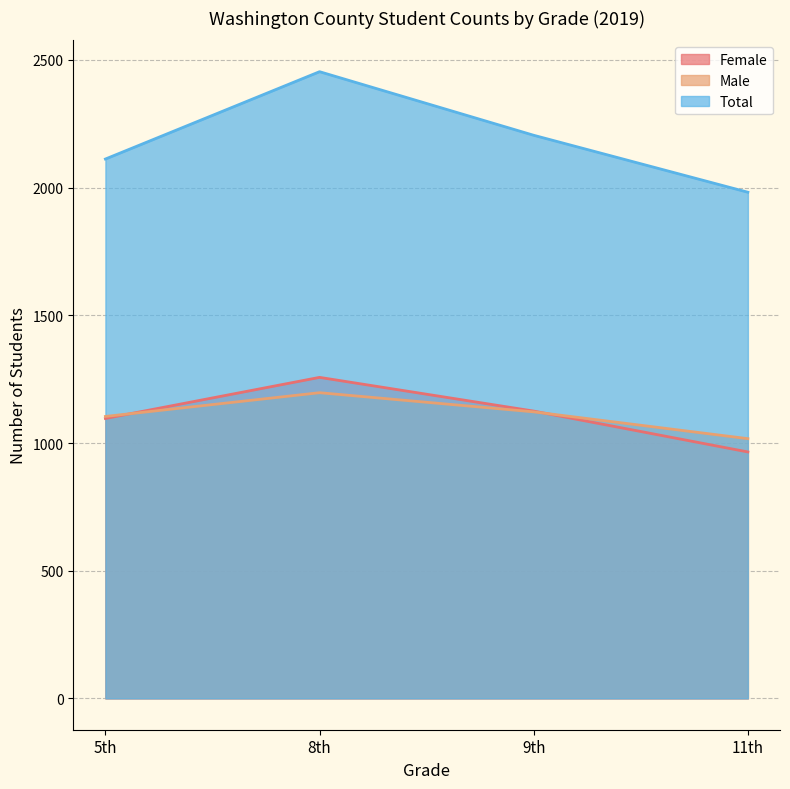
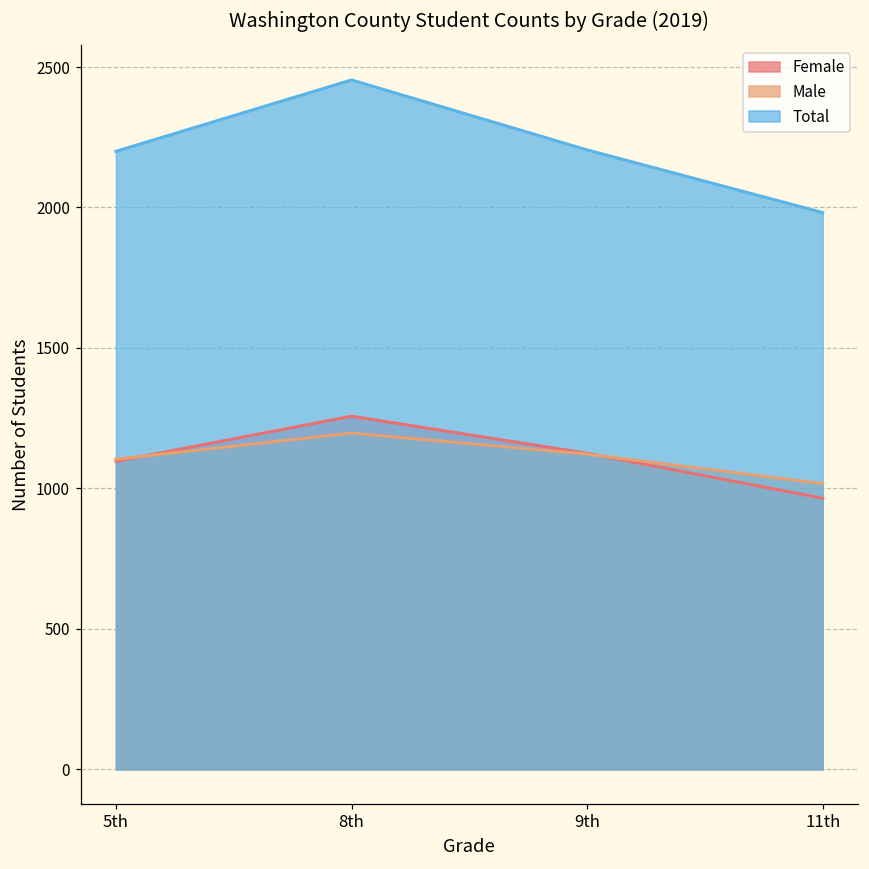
  {
    "Total": {
-     "5th": 2110,
+     "5th": 2200,
      "8th": 2450,
      "9th": 2210,
      "11th": 1980
    }
  }
